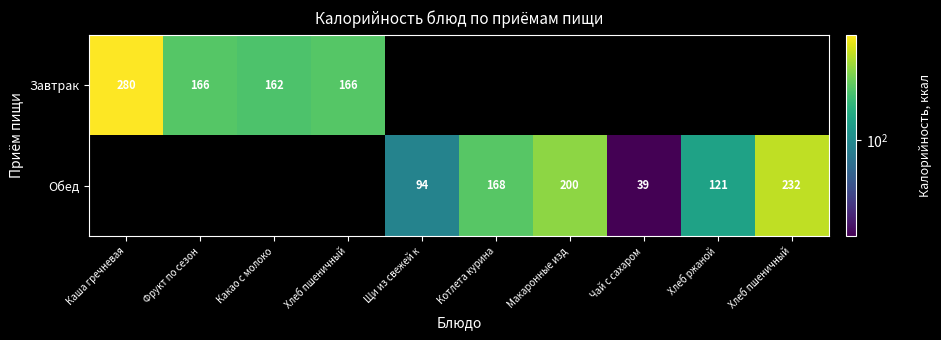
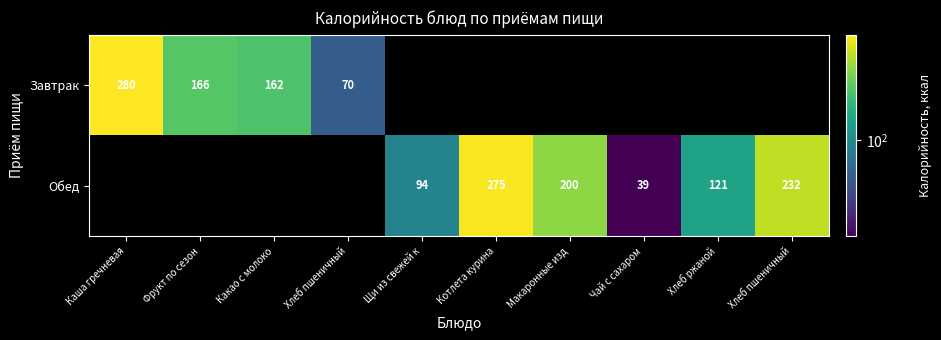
  {
    "Завтрак": {
      "Каша гречневая": 280,
      "Фрукт по сезон": 166,
      "Какао с молоко": 162,
-     "Хлеб пшеничный": 166
+     "Хлеб пшеничный": 70
    },
    "Обед": {
      "Щи из свежей к": 94,
-     "Котлета курина": 168,
+     "Котлета курина": 275,
      "Макаронные изд": 200,
      "Чай с сахаром": 39,
      "Хлеб ржаной": 121,
      "Хлеб пшеничный": 232
    }
  }
